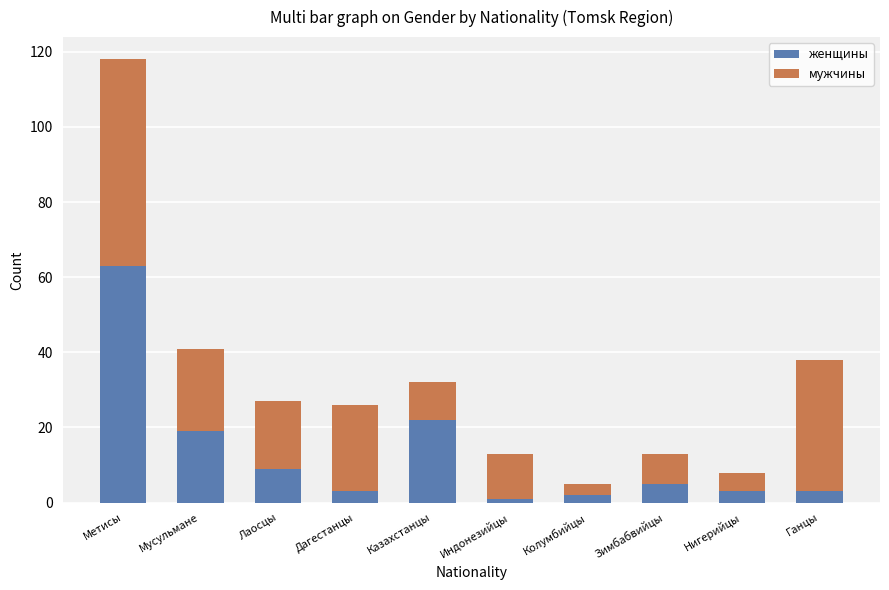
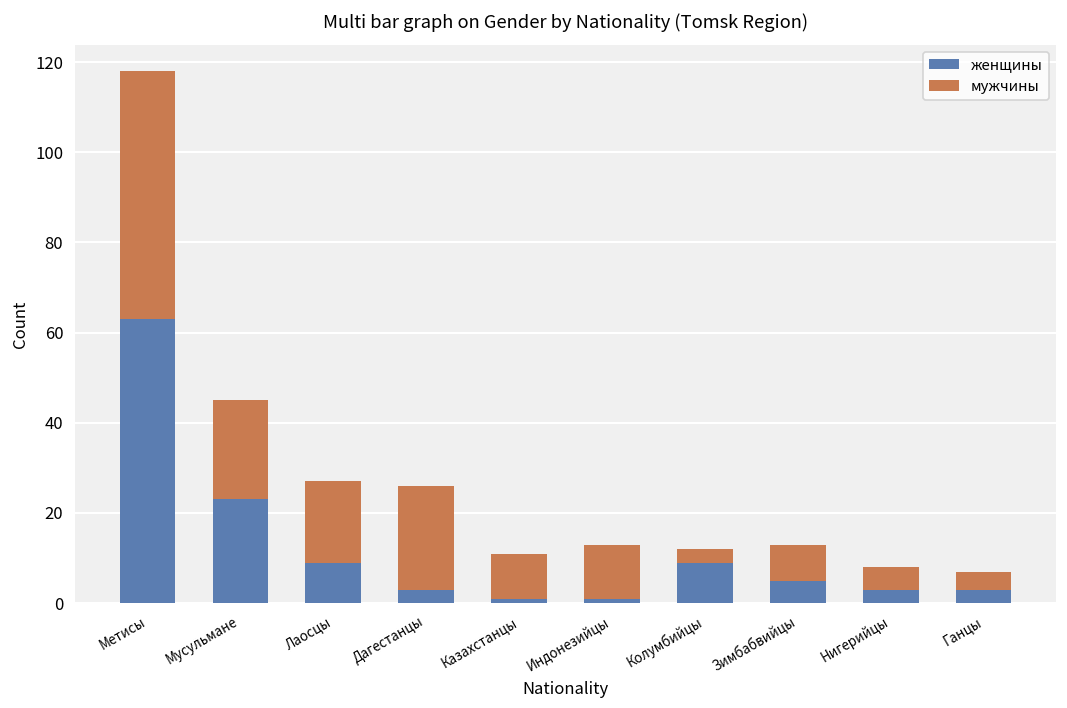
  {
    "женщины": {
      "Метисы": 63,
-     "Мусульмане": 19,
+     "Мусульмане": 23,
      "Лаосцы": 9,
      "Дагестанцы": 3,
-     "Казахстанцы": 22,
+     "Казахстанцы": 1,
      "Индонезийцы": 1,
-     "Колумбийцы": 2,
+     "Колумбийцы": 9,
      "Зимбабвийцы": 5,
      "Нигерийцы": 3,
      "Ганцы": 3
    },
    "мужчины": {
      "Метисы": 55,
      "Мусульмане": 22,
      "Лаосцы": 18,
      "Дагестанцы": 23,
      "Казахстанцы": 10,
      "Индонезийцы": 12,
      "Колумбийцы": 3,
      "Зимбабвийцы": 8,
      "Нигерийцы": 5,
-     "Ганцы": 35
+     "Ганцы": 4
    }
  }
